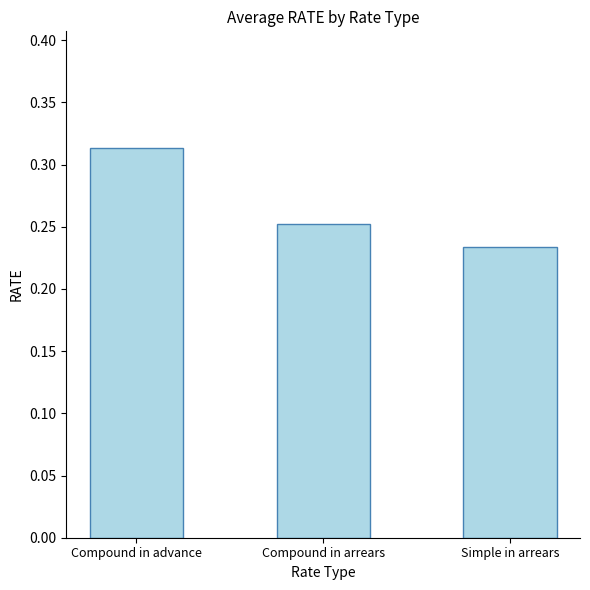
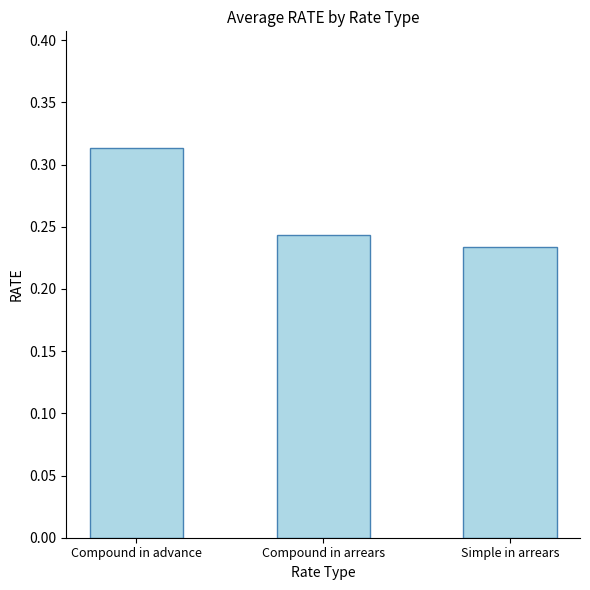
  {
    "Compound in advance": 0.313,
-   "Compound in arrears": 0.253,
+   "Compound in arrears": 0.244,
    "Simple in arrears": 0.234
  }
